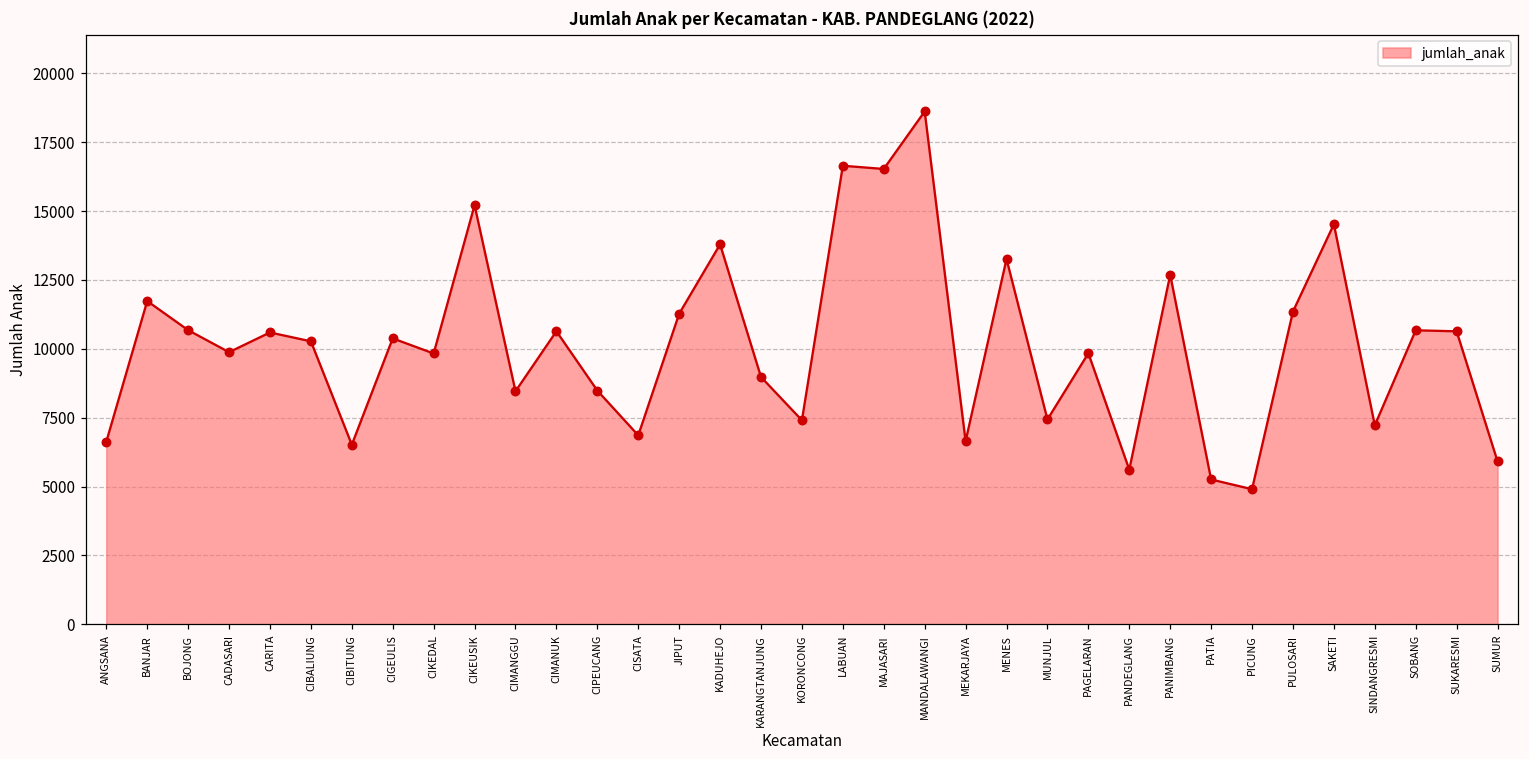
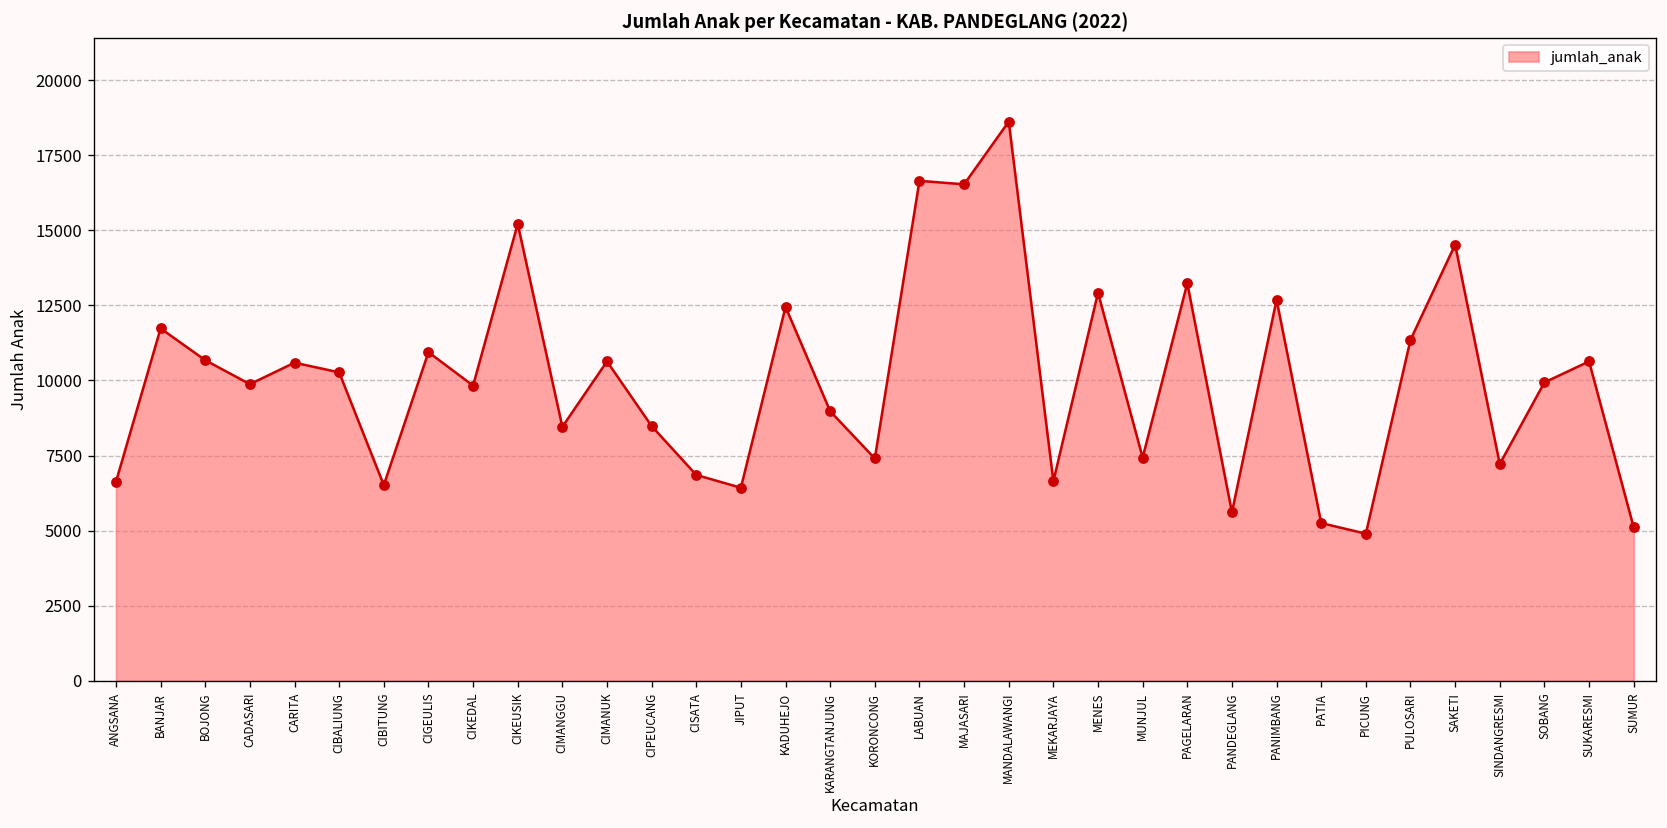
  {
    "ANGSANA": 6600,
    "BANJAR": 11700,
    "BOJONG": 10700,
    "CADASARI": 9900,
    "CARITA": 10600,
    "CIBALIUNG": 10300,
    "CIBITUNG": 6500,
-   "CIGEULIS": 10400,
+   "CIGEULIS": 10900,
    "CIKEDAL": 9800,
    "CIKEUSIK": 15200,
    "CIMANGGU": 8500,
    "CIMANUK": 10600,
    "CIPEUCANG": 8500,
    "CISATA": 6900,
-   "JIPUT": 11300,
-   "KADUHEJO": 13800,
+   "JIPUT": 6400,
+   "KADUHEJO": 12500,
    "KARANGTANJUNG": 9000,
    "KORONCONG": 7400,
    "LABUAN": 16600,
    "MAJASARI": 16500,
    "MANDALAWANGI": 18600,
    "MEKARJAYA": 6600,
-   "MENES": 13300,
+   "MENES": 12900,
    "MUNJUL": 7400,
-   "PAGELARAN": 9800,
+   "PAGELARAN": 13200,
    "PANDEGLANG": 5600,
    "PANIMBANG": 12700,
    "PATIA": 5300,
    "PICUNG": 4900,
    "PULOSARI": 11400,
    "SAKETI": 14500,
    "SINDANGRESMI": 7200,
-   "SOBANG": 10700,
+   "SOBANG": 9900,
    "SUKARESMI": 10600,
-   "SUMUR": 5900
+   "SUMUR": 5100
  }
